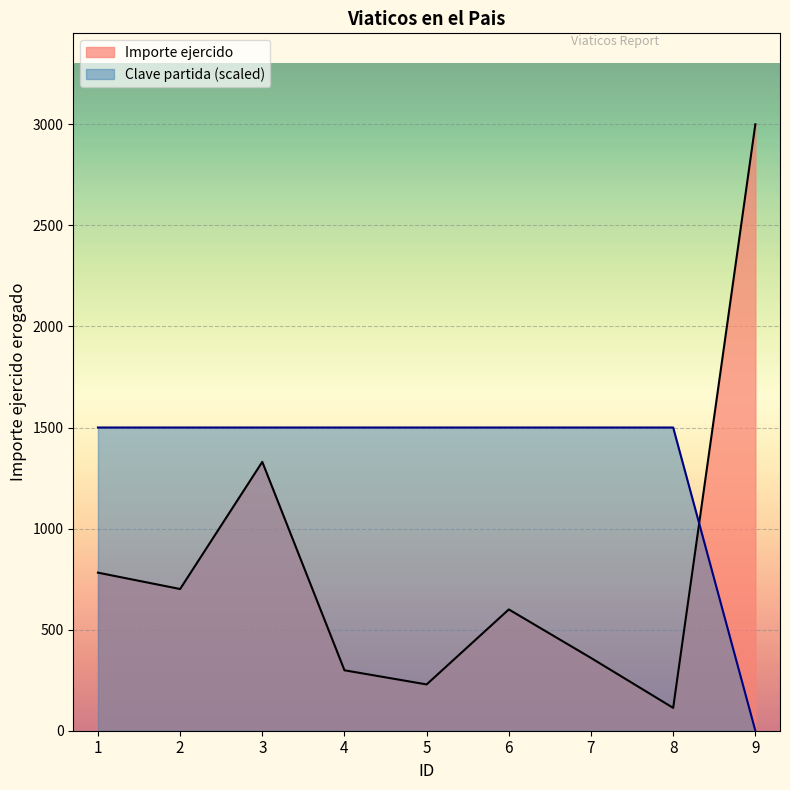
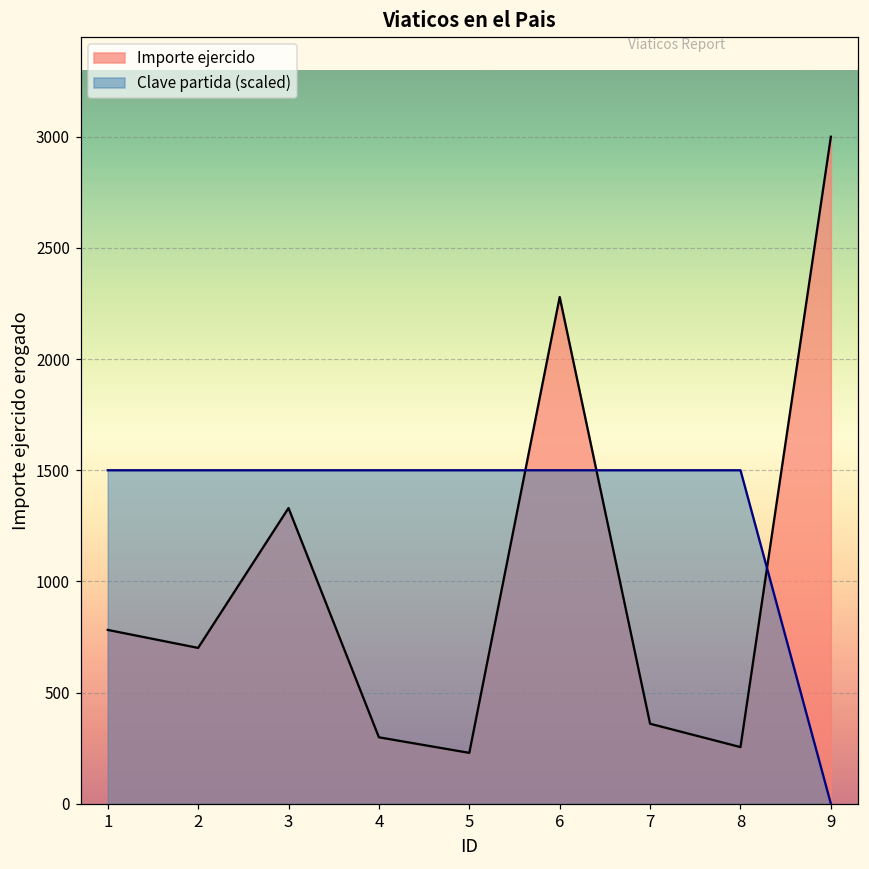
  {
    "Importe ejercido": {
      "1": 780,
      "2": 700,
      "3": 1330,
      "4": 300,
      "5": 230,
-     "6": 600,
+     "6": 2280,
      "7": 360,
-     "8": 110,
+     "8": 260,
      "9": 3000
    },
    "Clave partida (scaled)": {
      "1": 1500,
      "2": 1500,
      "3": 1500,
      "4": 1500,
      "5": 1500,
      "6": 1500,
      "7": 1500,
      "8": 1500,
      "9": 0
    }
  }
